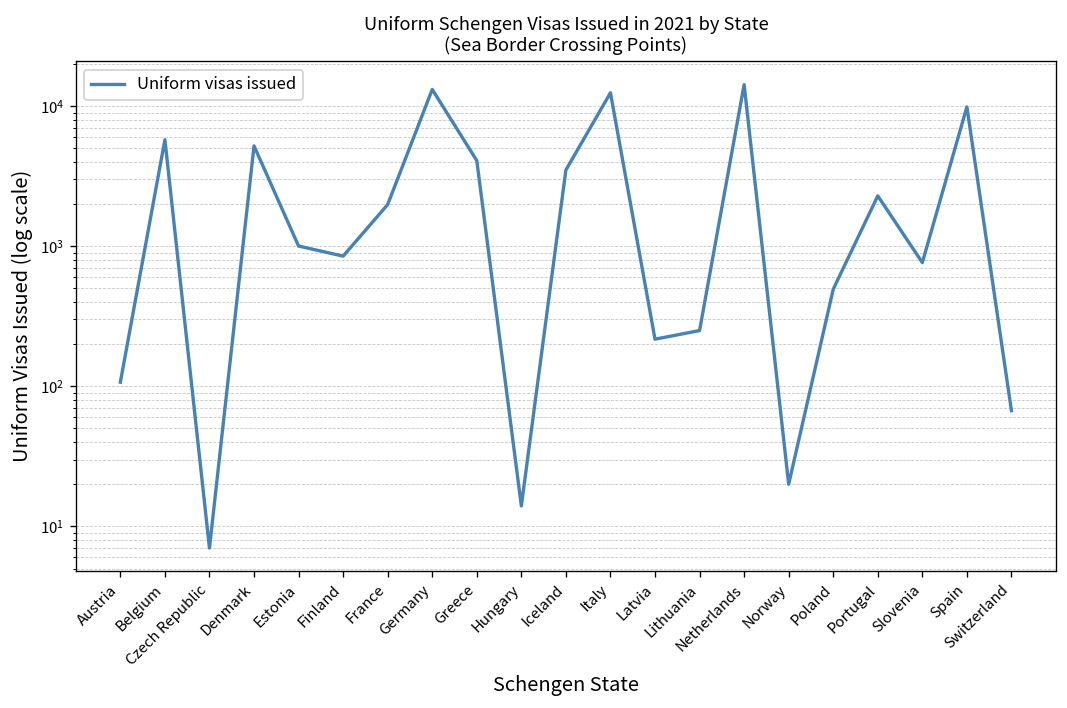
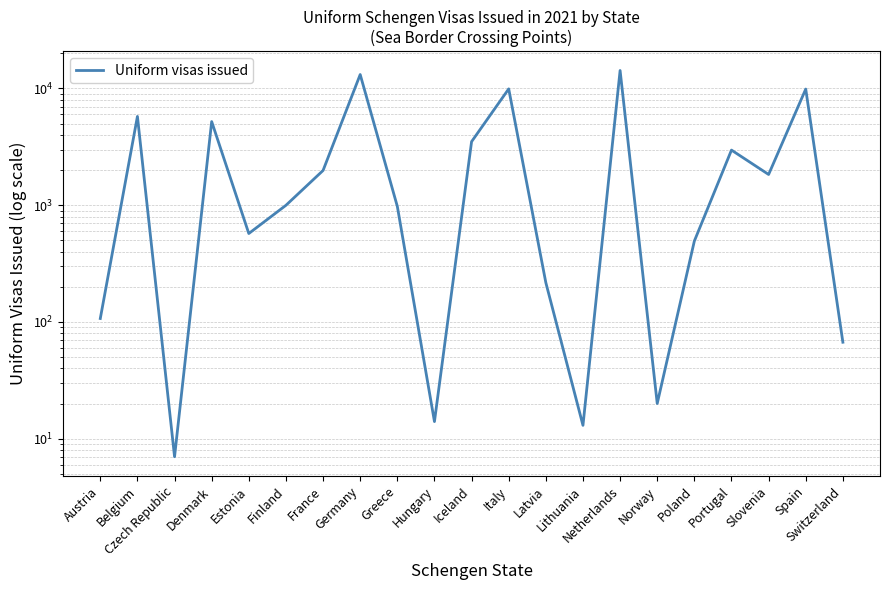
  {
    "Austria": 110,
    "Belgium": 6000,
    "Czech Republic": 7,
    "Denmark": 5000,
-   "Estonia": 1000,
-   "Finland": 900,
+   "Estonia": 600,
+   "Finland": 1000,
    "France": 2000,
    "Germany": 13000,
-   "Greece": 4100,
+   "Greece": 1000,
    "Hungary": 14,
    "Iceland": 3500,
-   "Italy": 12000,
+   "Italy": 10000,
    "Latvia": 220,
-   "Lithuania": 250,
+   "Lithuania": 13,
    "Netherlands": 14000,
    "Norway": 20,
    "Poland": 490,
-   "Portugal": 2300,
-   "Slovenia": 800,
+   "Portugal": 3000,
+   "Slovenia": 1800,
    "Spain": 10000,
    "Switzerland": 70
  }
